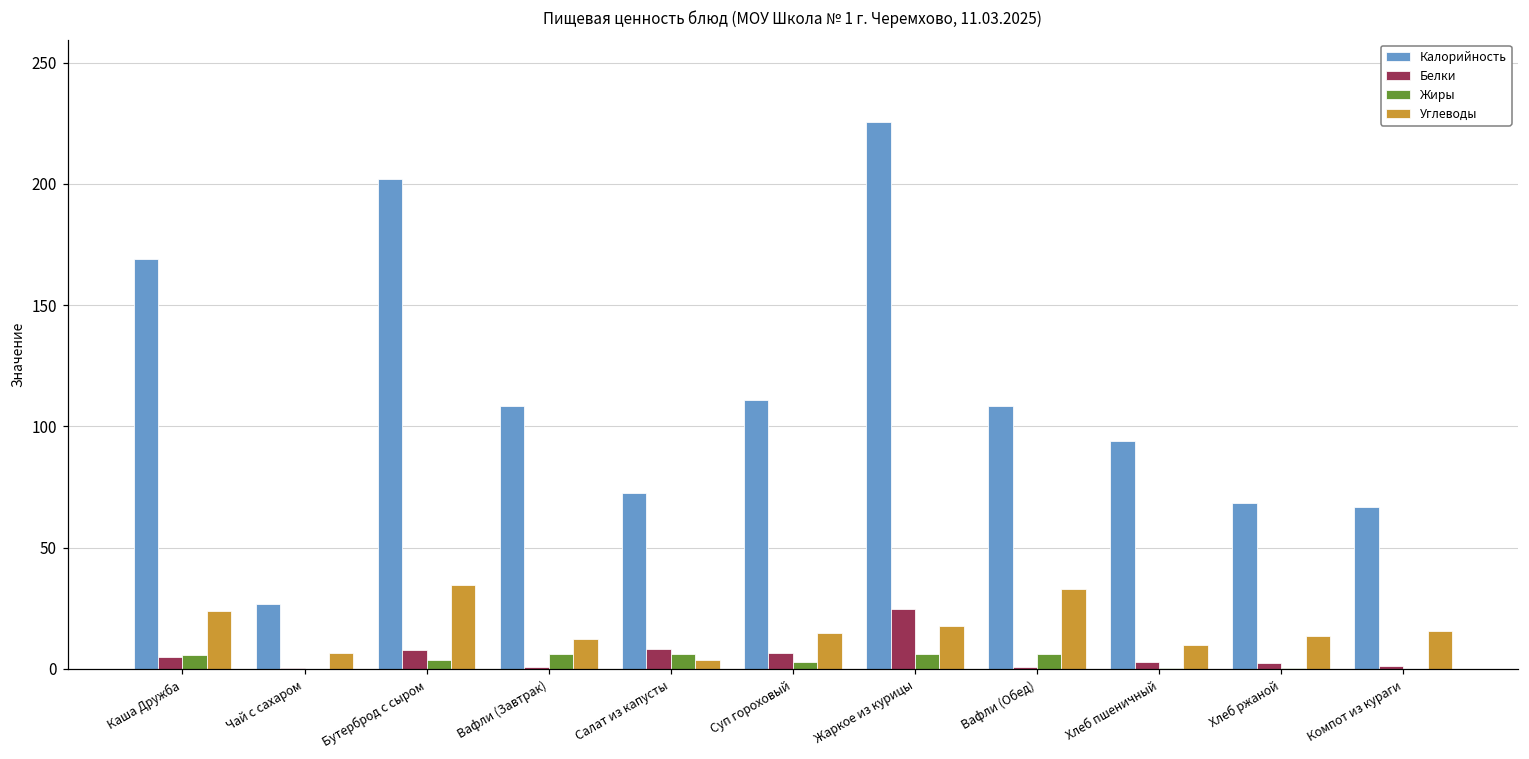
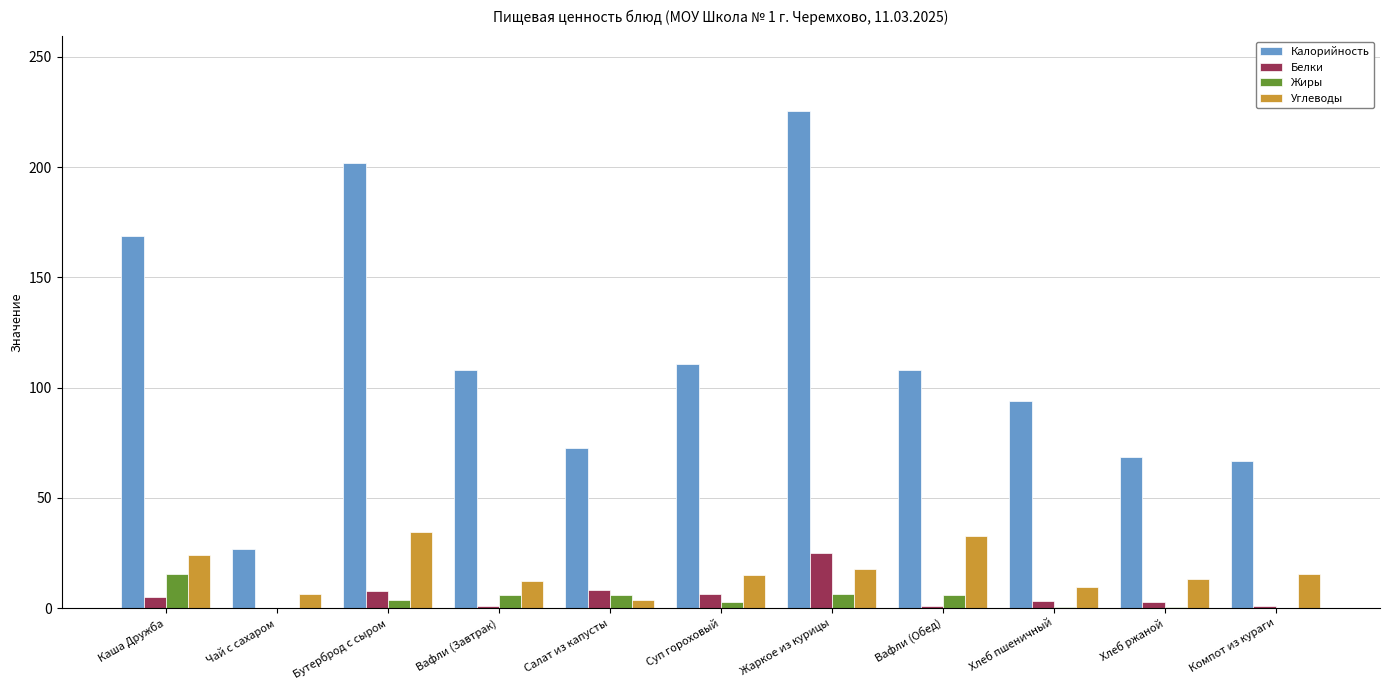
  {
    "Калорийность": {
      "Каша Дружба": 169,
      "Чай с сахаром": 27,
      "Бутерброд с сыром": 202,
      "Вафли (Завтрак)": 108,
      "Салат из капусты": 73,
      "Суп гороховый": 111,
      "Жаркое из курицы": 226,
      "Вафли (Обед)": 108,
      "Хлеб пшеничный": 94,
      "Хлеб ржаной": 68,
      "Компот из кураги": 67
    },
    "Белки": {
      "Каша Дружба": 5,
      "Бутерброд с сыром": 8,
      "Салат из капусты": 8,
      "Суп гороховый": 7,
      "Жаркое из курицы": 25,
      "Хлеб пшеничный": 3,
      "Хлеб ржаной": 3
    },
    "Жиры": {
-     "Каша Дружба": 6,
+     "Каша Дружба": 15,
      "Чай с сахаром": 0,
      "Бутерброд с сыром": 4,
      "Вафли (Завтрак)": 6,
      "Салат из капусты": 6,
      "Суп гороховый": 3,
      "Жаркое из курицы": 6,
      "Вафли (Обед)": 6
    },
    "Углеводы": {
      "Каша Дружба": 24,
      "Чай с сахаром": 6,
      "Бутерброд с сыром": 34,
      "Вафли (Завтрак)": 13,
      "Салат из капусты": 4,
      "Суп гороховый": 15,
      "Жаркое из курицы": 18,
      "Вафли (Обед)": 33,
      "Хлеб пшеничный": 10,
      "Хлеб ржаной": 13,
      "Компот из кураги": 16
    }
  }
